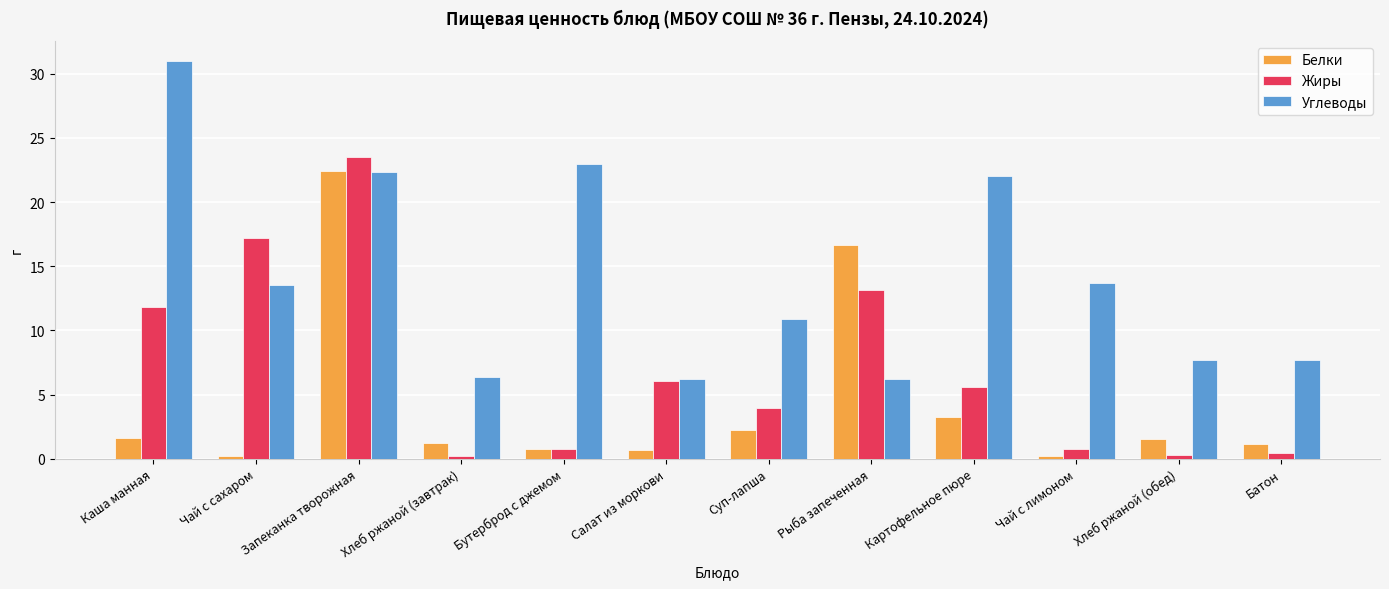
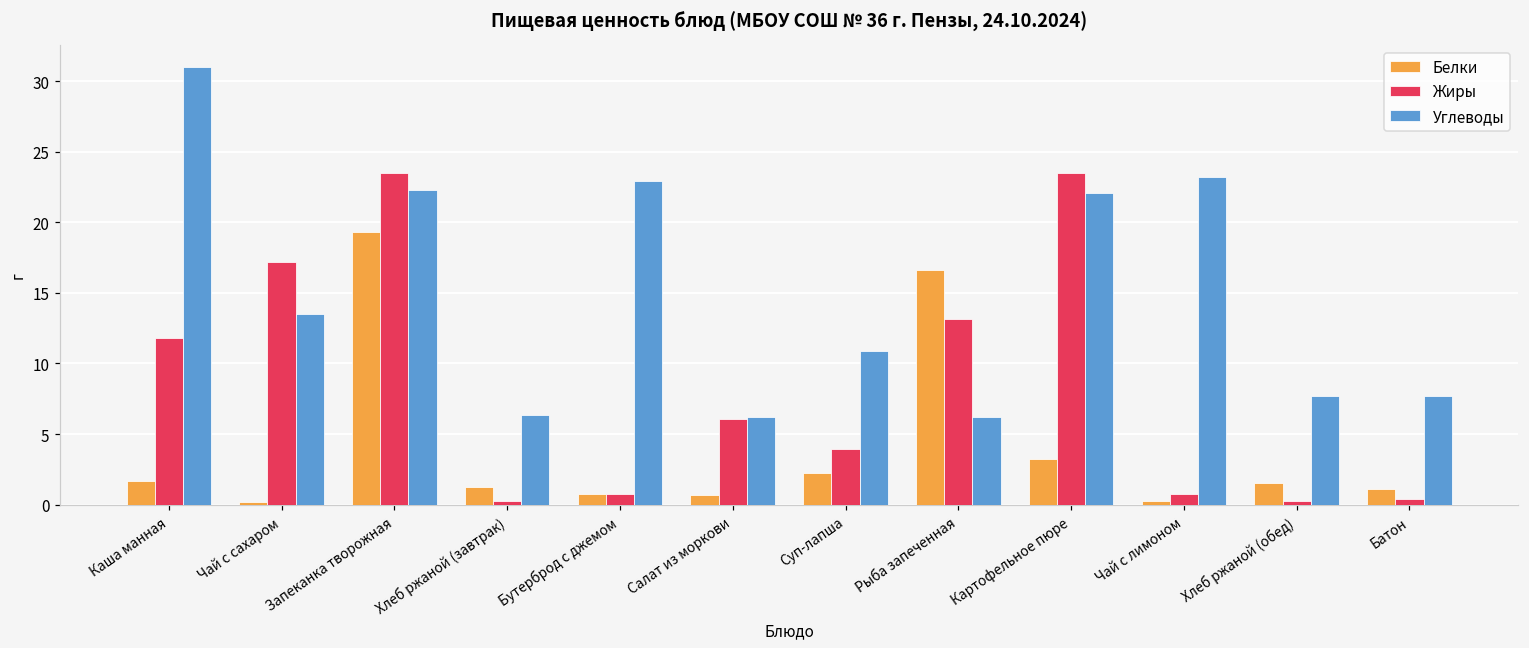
  {
    "Белки": {
      "Каша манная": 1.6,
-     "Запеканка творожная": 22.4,
+     "Запеканка творожная": 19.3,
      "Хлеб ржаной (завтрак)": 1.3,
      "Бутерброд с джемом": 0.7,
      "Салат из моркови": 0.7,
      "Суп-лапша": 2.2,
      "Рыба запеченная": 16.7,
      "Картофельное пюре": 3.2,
      "Чай с лимоном": 0.2,
      "Хлеб ржаной (обед)": 1.5,
      "Батон": 1.1
    },
    "Жиры": {
      "Каша манная": 11.8,
      "Чай с сахаром": 17.2,
      "Запеканка творожная": 23.5,
      "Хлеб ржаной (завтрак)": 0.2,
      "Бутерброд с джемом": 0.7,
      "Салат из моркови": 6.1,
      "Суп-лапша": 4.0,
      "Рыба запеченная": 13.1,
-     "Картофельное пюре": 5.6,
+     "Картофельное пюре": 23.5,
      "Чай с лимоном": 0.8,
      "Хлеб ржаной (обед)": 0.3,
      "Батон": 0.4
    },
    "Углеводы": {
      "Каша манная": 31.0,
      "Чай с сахаром": 13.5,
      "Запеканка творожная": 22.3,
      "Хлеб ржаной (завтрак)": 6.4,
      "Бутерброд с джемом": 23.0,
      "Салат из моркови": 6.2,
      "Суп-лапша": 10.9,
      "Рыба запеченная": 6.2,
      "Картофельное пюре": 22.1,
-     "Чай с лимоном": 13.7,
+     "Чай с лимоном": 23.2,
      "Хлеб ржаной (обед)": 7.7,
      "Батон": 7.7
    }
  }
